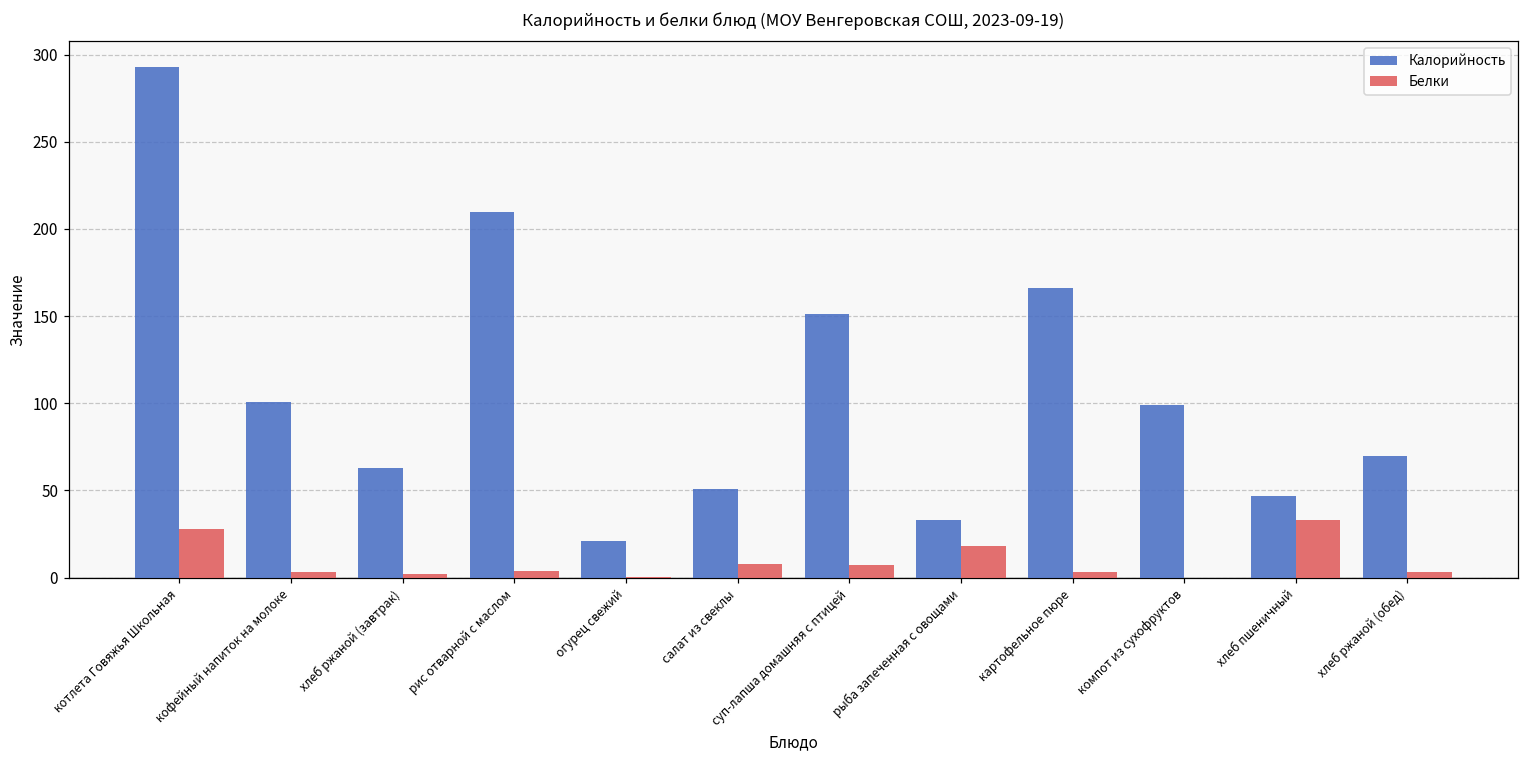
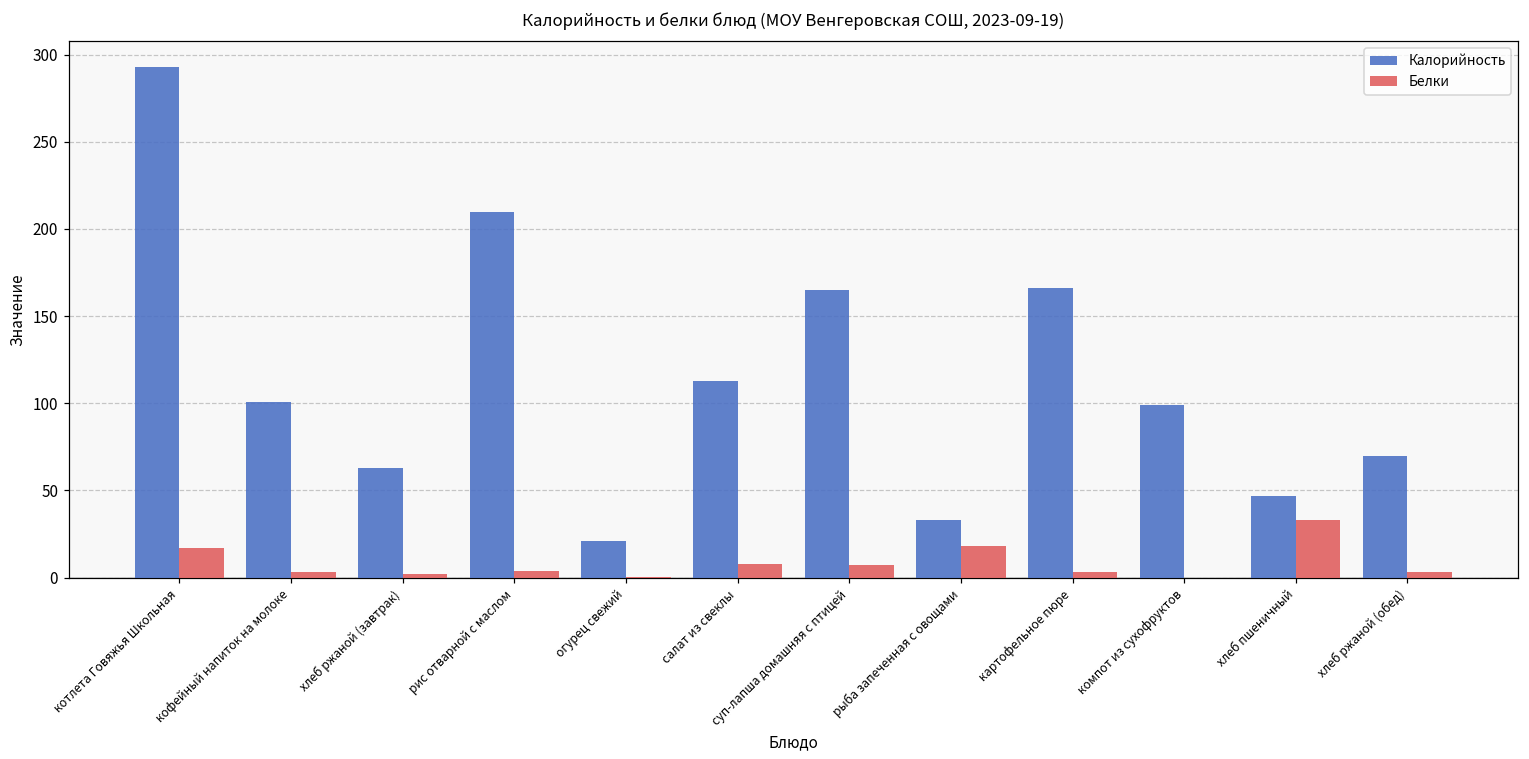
  {
    "Калорийность": {
      "котлета Говяжья Школьная": 293,
      "кофейный напиток на молоке": 101,
      "хлеб ржаной (завтрак)": 63,
      "рис отварной с маслом": 210,
      "огурец свежий": 21,
-     "салат из свеклы": 51,
-     "суп-лапша домашняя с птицей": 151,
+     "салат из свеклы": 113,
+     "суп-лапша домашняя с птицей": 165,
      "рыба запеченная с овощами": 33,
      "картофельное пюре": 166,
      "компот из сухофруктов": 99,
      "хлеб пшеничный": 47,
      "хлеб ржаной (обед)": 70
    },
    "Белки": {
-     "котлета Говяжья Школьная": 28,
+     "котлета Говяжья Школьная": 17,
      "кофейный напиток на молоке": 3,
      "хлеб ржаной (завтрак)": 2,
      "рис отварной с маслом": 4,
      "салат из свеклы": 8,
      "суп-лапша домашняя с птицей": 7,
      "рыба запеченная с овощами": 18,
      "картофельное пюре": 3,
      "компот из сухофруктов": 0,
      "хлеб пшеничный": 33,
      "хлеб ржаной (обед)": 3
    }
  }
